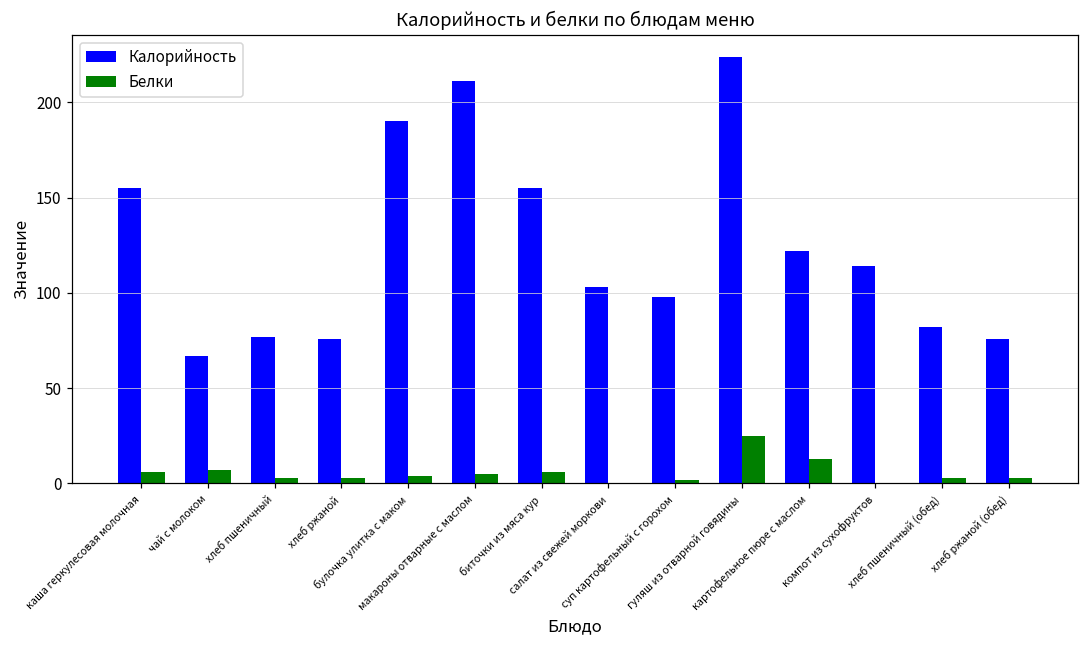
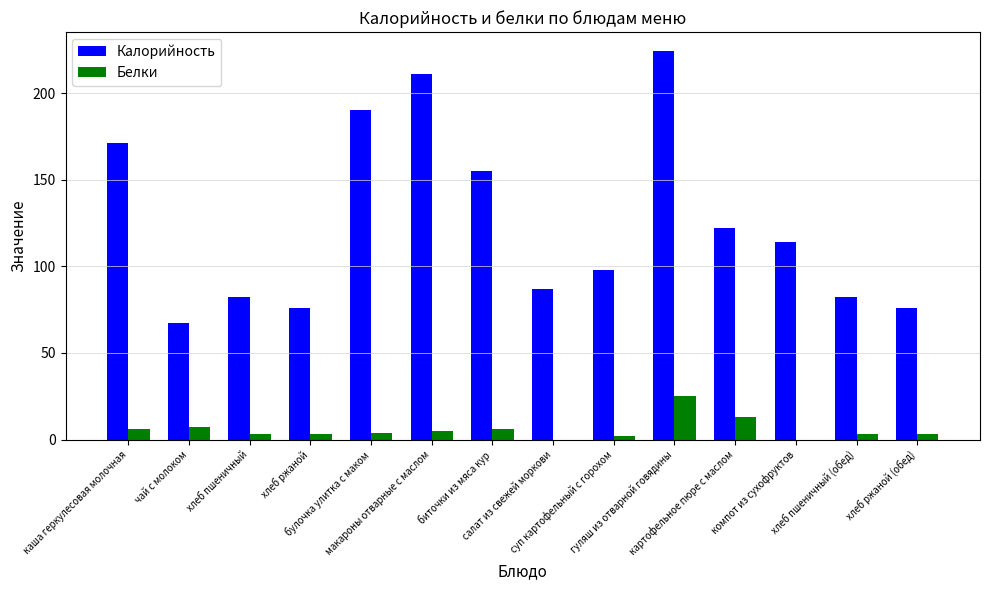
  {
    "Калорийность": {
-     "каша геркулесовая молочная": 155,
+     "каша геркулесовая молочная": 171,
      "чай с молоком": 67,
-     "хлеб пшеничный": 77,
+     "хлеб пшеничный": 82,
      "хлеб ржаной": 76,
      "булочка улитка с маком": 190,
      "макароны отварные с маслом": 211,
      "биточки из мяса кур": 155,
-     "салат из свежей моркови": 103,
+     "салат из свежей моркови": 87,
      "суп картофельный с горохом": 98,
      "гуляш из отварной говядины": 224,
      "картофельное пюре с маслом": 122,
      "компот из сухофруктов": 114,
      "хлеб пшеничный (обед)": 82,
      "хлеб ржаной (обед)": 76
    },
    "Белки": {
      "каша геркулесовая молочная": 6,
      "чай с молоком": 7,
      "хлеб пшеничный": 3,
      "хлеб ржаной": 3,
      "булочка улитка с маком": 4,
      "макароны отварные с маслом": 5,
      "биточки из мяса кур": 6,
      "салат из свежей моркови": 0,
      "суп картофельный с горохом": 2,
      "гуляш из отварной говядины": 25,
      "картофельное пюре с маслом": 13,
      "компот из сухофруктов": 0,
      "хлеб пшеничный (обед)": 3,
      "хлеб ржаной (обед)": 3
    }
  }
